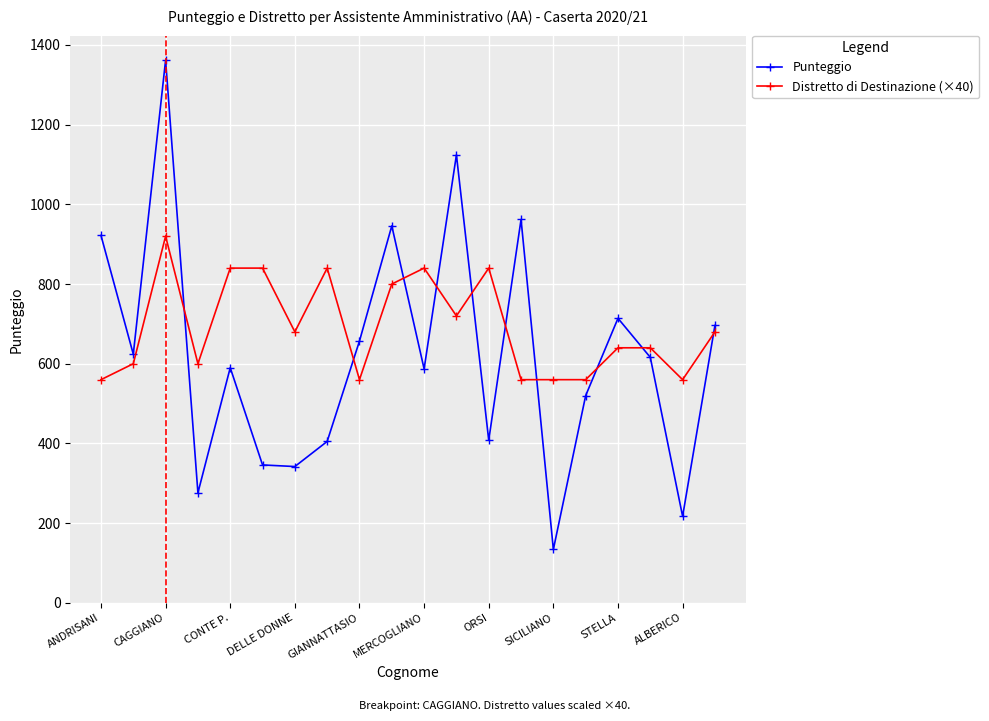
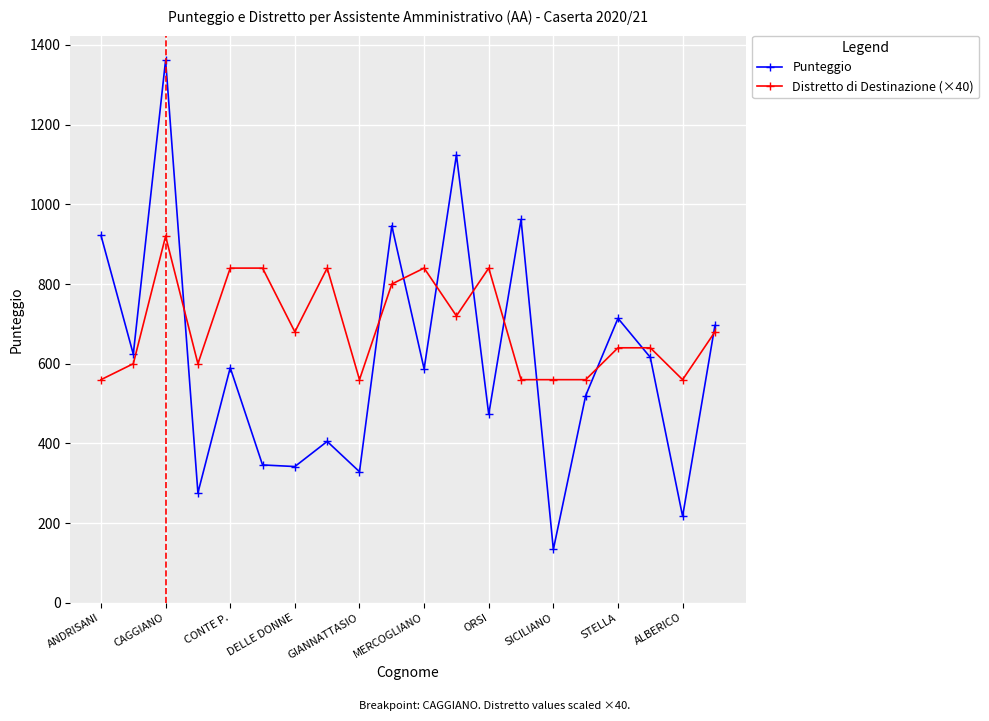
  {
    "Punteggio": {
      "ANDRISANI": 920,
      "CAGGIANO": 1360,
      "CONTE P.": 590,
      "DELLE DONNE": 340,
-     "GIANNATTASIO": 660,
+     "GIANNATTASIO": 330,
      "MERCOGLIANO": 590,
-     "ORSI": 410,
+     "ORSI": 470,
      "SICILIANO": 130,
      "STELLA": 710,
      "ALBERICO": 220
    },
    "Distretto di Destinazione (×40)": {
      "ANDRISANI": 560,
      "CAGGIANO": 920,
      "CONTE P.": 840,
      "DELLE DONNE": 680,
      "GIANNATTASIO": 560,
      "MERCOGLIANO": 840,
      "ORSI": 840,
      "SICILIANO": 560,
      "STELLA": 640,
      "ALBERICO": 560
    }
  }
